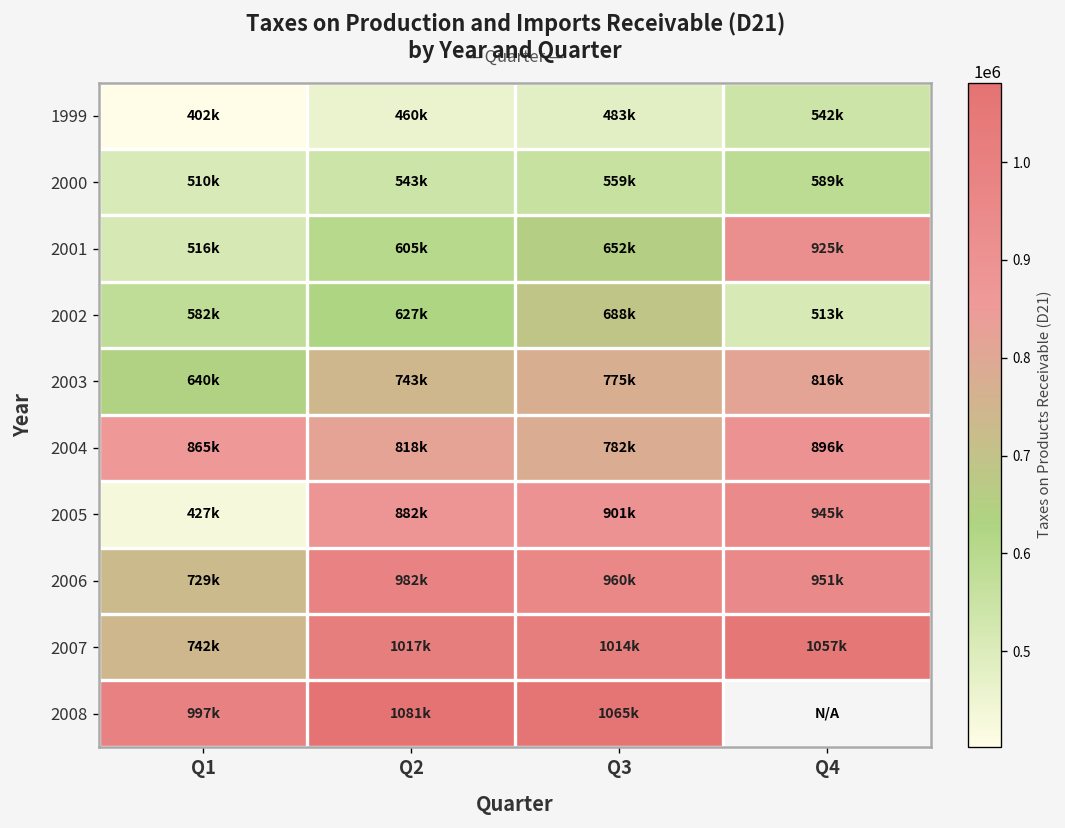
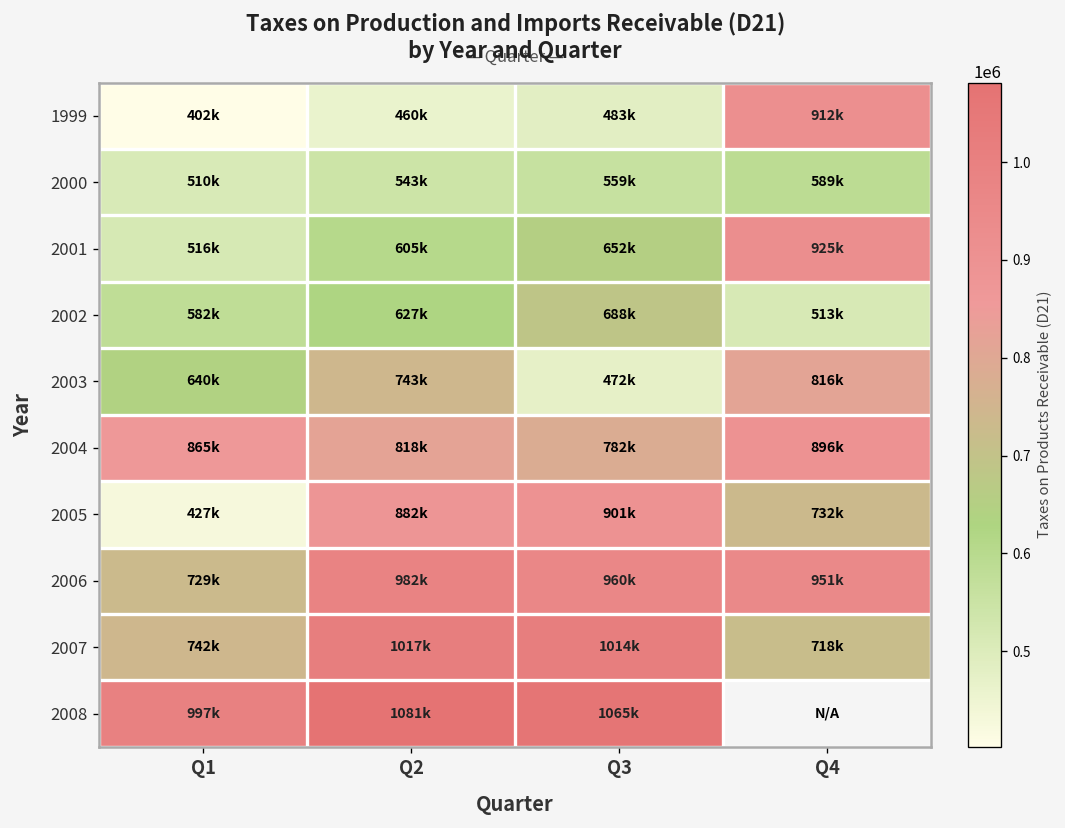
  {
    "1999": {
      "Q1": "402k",
      "Q2": "460k",
      "Q3": "483k",
-     "Q4": "542k"
+     "Q4": "912k"
    },
    "2000": {
      "Q1": "510k",
      "Q2": "543k",
      "Q3": "559k",
      "Q4": "589k"
    },
    "2001": {
      "Q1": "516k",
      "Q2": "605k",
      "Q3": "652k",
      "Q4": "925k"
    },
    "2002": {
      "Q1": "582k",
      "Q2": "627k",
      "Q3": "688k",
      "Q4": "513k"
    },
    "2003": {
      "Q1": "640k",
      "Q2": "743k",
-     "Q3": "775k",
+     "Q3": "472k",
      "Q4": "816k"
    },
    "2004": {
      "Q1": "865k",
      "Q2": "818k",
      "Q3": "782k",
      "Q4": "896k"
    },
    "2005": {
      "Q1": "427k",
      "Q2": "882k",
      "Q3": "901k",
-     "Q4": "945k"
+     "Q4": "732k"
    },
    "2006": {
      "Q1": "729k",
      "Q2": "982k",
      "Q3": "960k",
      "Q4": "951k"
    },
    "2007": {
      "Q1": "742k",
      "Q2": "1017k",
      "Q3": "1014k",
-     "Q4": "1057k"
+     "Q4": "718k"
    },
    "2008": {
      "Q1": "997k",
      "Q2": "1081k",
      "Q3": "1065k"
    }
  }
